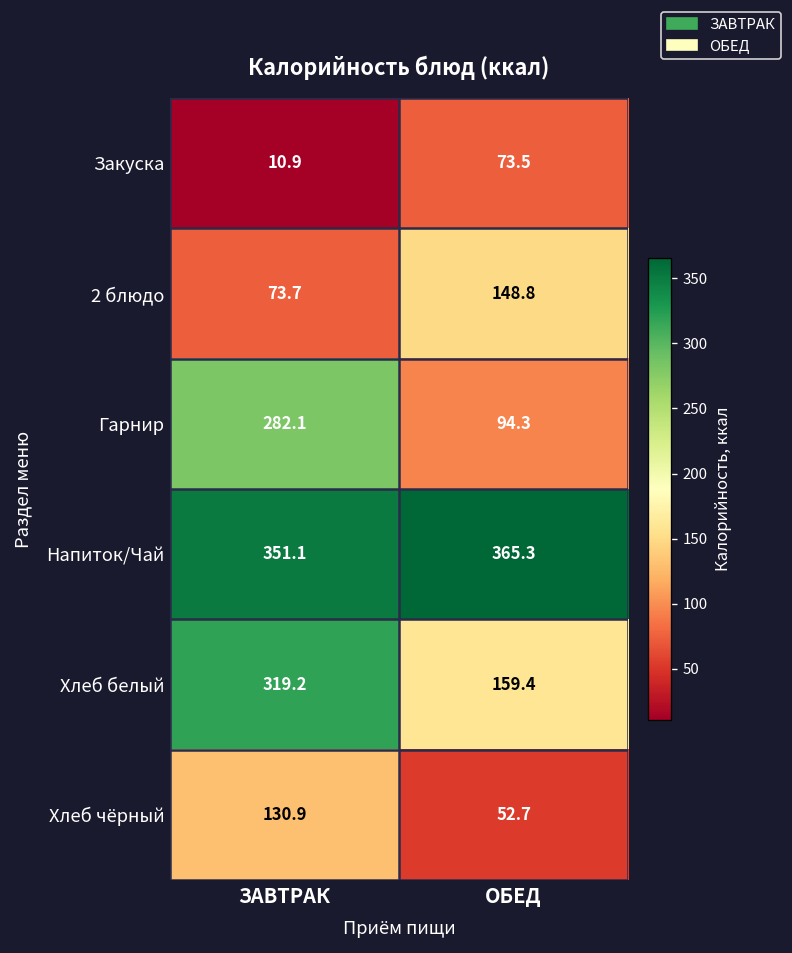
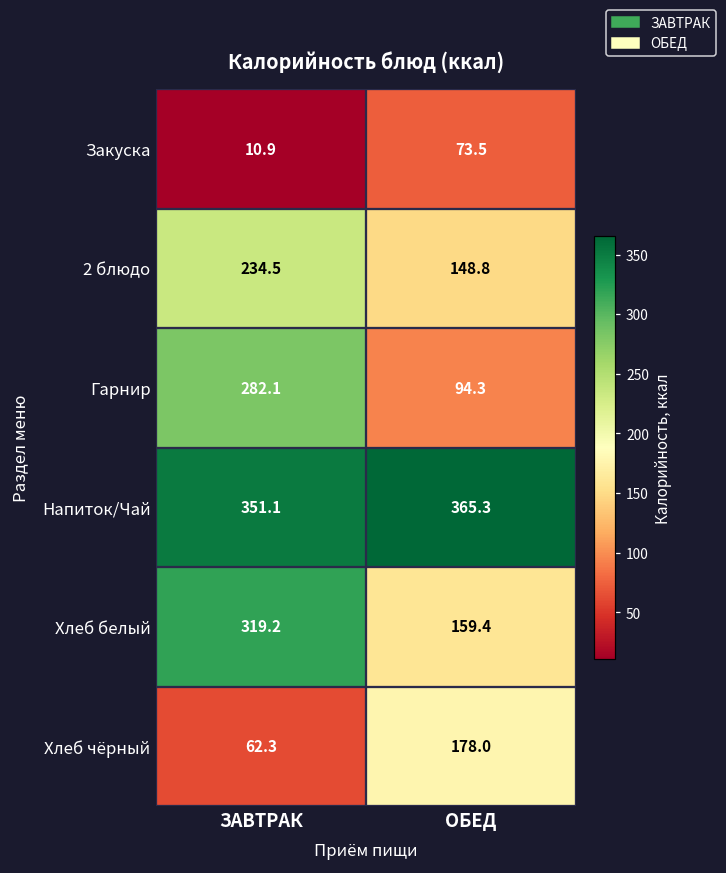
  {
    "Закуска": {
      "ЗАВТРАК": 10.9,
      "ОБЕД": 73.5
    },
    "2 блюдо": {
-     "ЗАВТРАК": 73.7,
+     "ЗАВТРАК": 234.5,
      "ОБЕД": 148.8
    },
    "Гарнир": {
      "ЗАВТРАК": 282.1,
      "ОБЕД": 94.3
    },
    "Напиток/Чай": {
      "ЗАВТРАК": 351.1,
      "ОБЕД": 365.3
    },
    "Хлеб белый": {
      "ЗАВТРАК": 319.2,
      "ОБЕД": 159.4
    },
    "Хлеб чёрный": {
-     "ЗАВТРАК": 130.9,
-     "ОБЕД": 52.7
+     "ЗАВТРАК": 62.3,
+     "ОБЕД": 178.0
    }
  }
